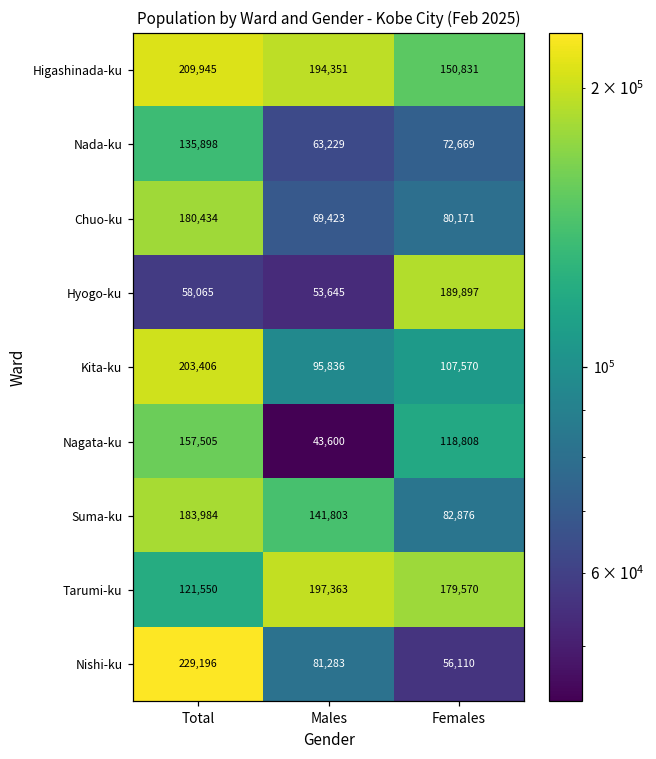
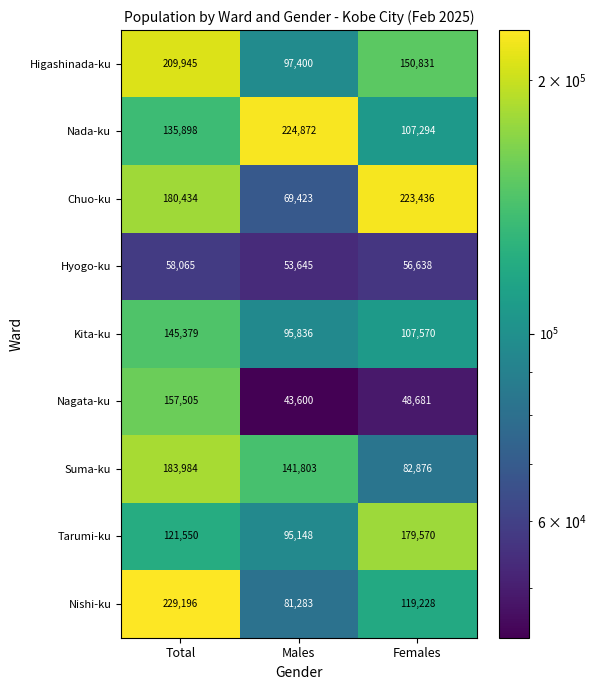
  {
    "Higashinada-ku": {
      "Total": "209,945",
-     "Males": "194,351",
+     "Males": "97,400",
      "Females": "150,831"
    },
    "Nada-ku": {
      "Total": "135,898",
-     "Males": "63,229",
-     "Females": "72,669"
+     "Males": "224,872",
+     "Females": "107,294"
    },
    "Chuo-ku": {
      "Total": "180,434",
      "Males": "69,423",
-     "Females": "80,171"
+     "Females": "223,436"
    },
    "Hyogo-ku": {
      "Total": "58,065",
      "Males": "53,645",
-     "Females": "189,897"
+     "Females": "56,638"
    },
    "Kita-ku": {
-     "Total": "203,406",
+     "Total": "145,379",
      "Males": "95,836",
      "Females": "107,570"
    },
    "Nagata-ku": {
      "Total": "157,505",
      "Males": "43,600",
-     "Females": "118,808"
+     "Females": "48,681"
    },
    "Suma-ku": {
      "Total": "183,984",
      "Males": "141,803",
      "Females": "82,876"
    },
    "Tarumi-ku": {
      "Total": "121,550",
-     "Males": "197,363",
+     "Males": "95,148",
      "Females": "179,570"
    },
    "Nishi-ku": {
      "Total": "229,196",
      "Males": "81,283",
-     "Females": "56,110"
+     "Females": "119,228"
    }
  }
